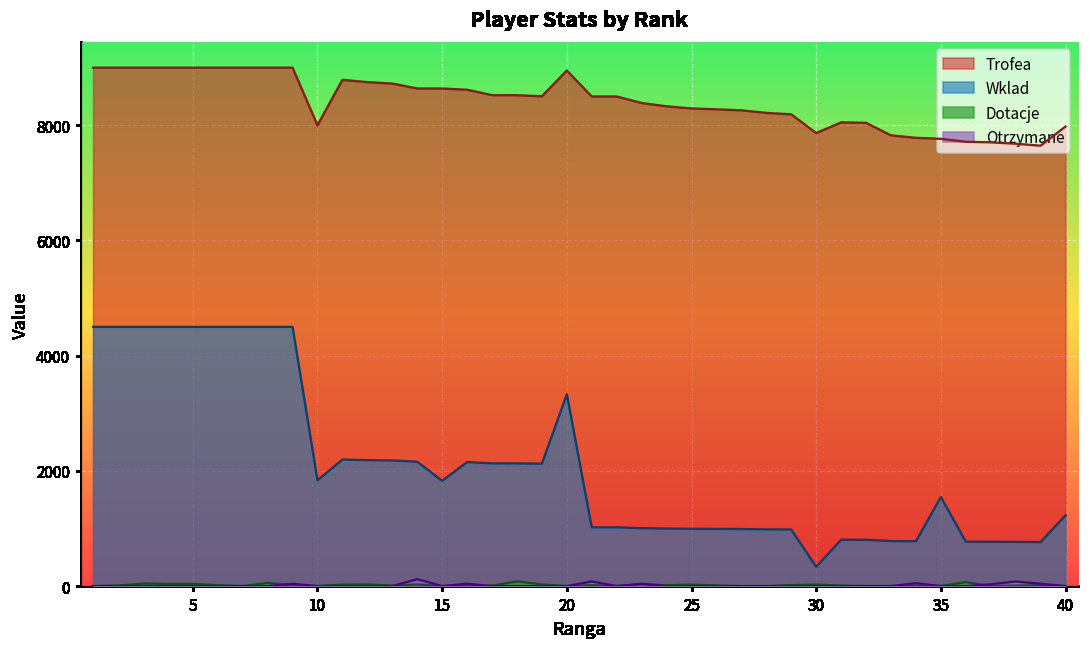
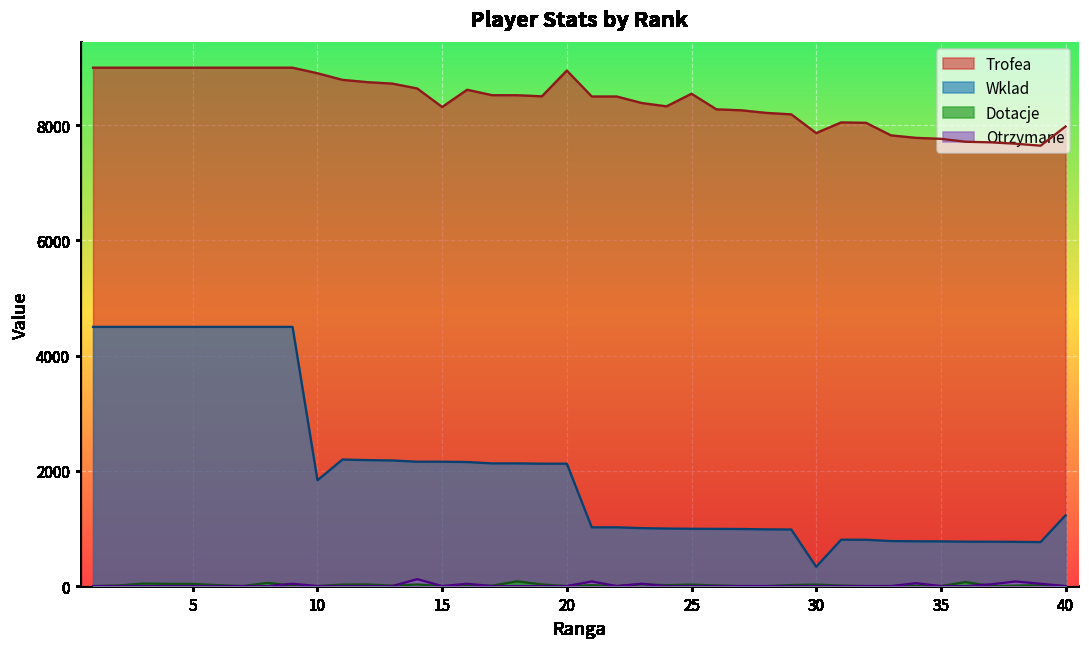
  {
    "Trofea": {
      "5": 9000,
-     "10": 8000,
-     "15": 8600,
+     "10": 8900,
+     "15": 8300,
      "20": 9000,
-     "25": 8300,
+     "25": 8500,
      "30": 7900
    },
    "Wklad": {
      "5": 4500,
      "10": 1800,
-     "15": 1800,
-     "20": 3300,
+     "15": 2200,
+     "20": 2100,
      "25": 1000,
      "30": 300,
-     "35": 1500,
+     "35": 800,
      "40": 1200
    }
  }
